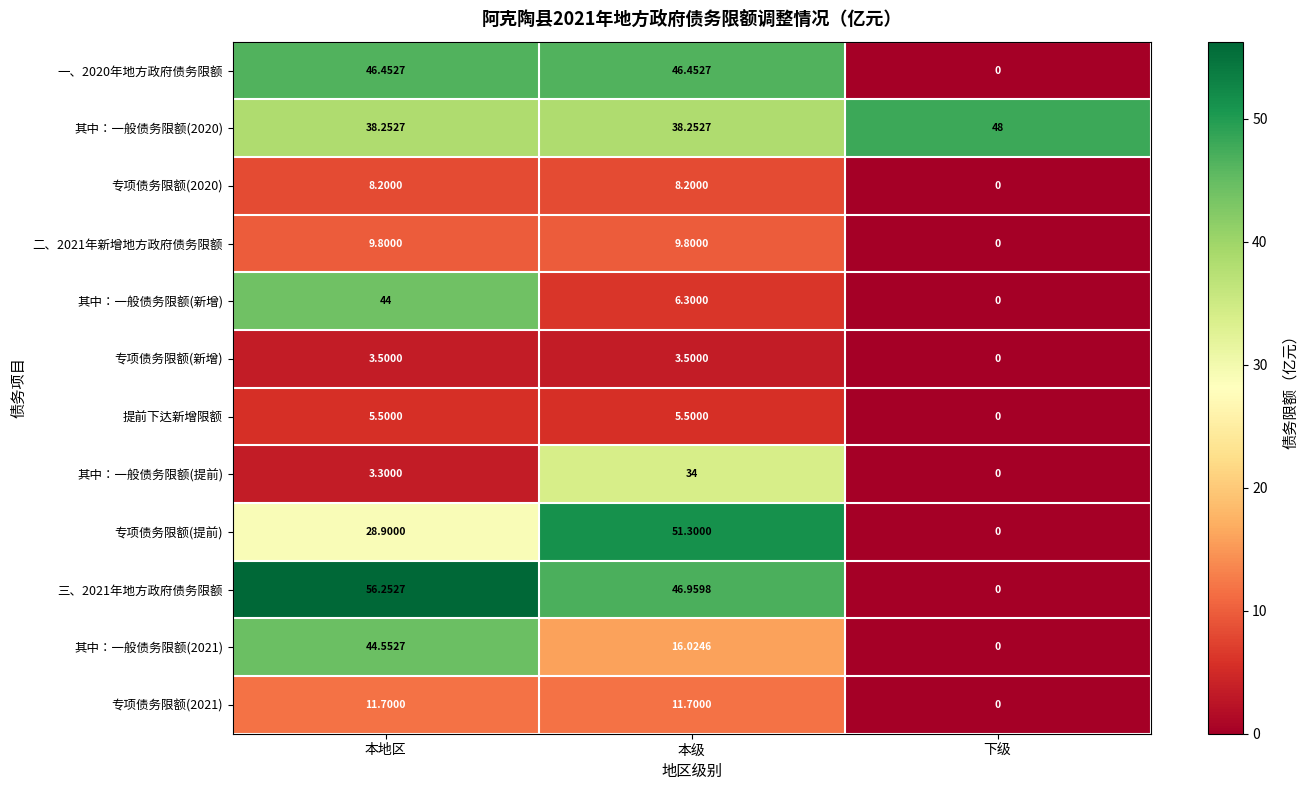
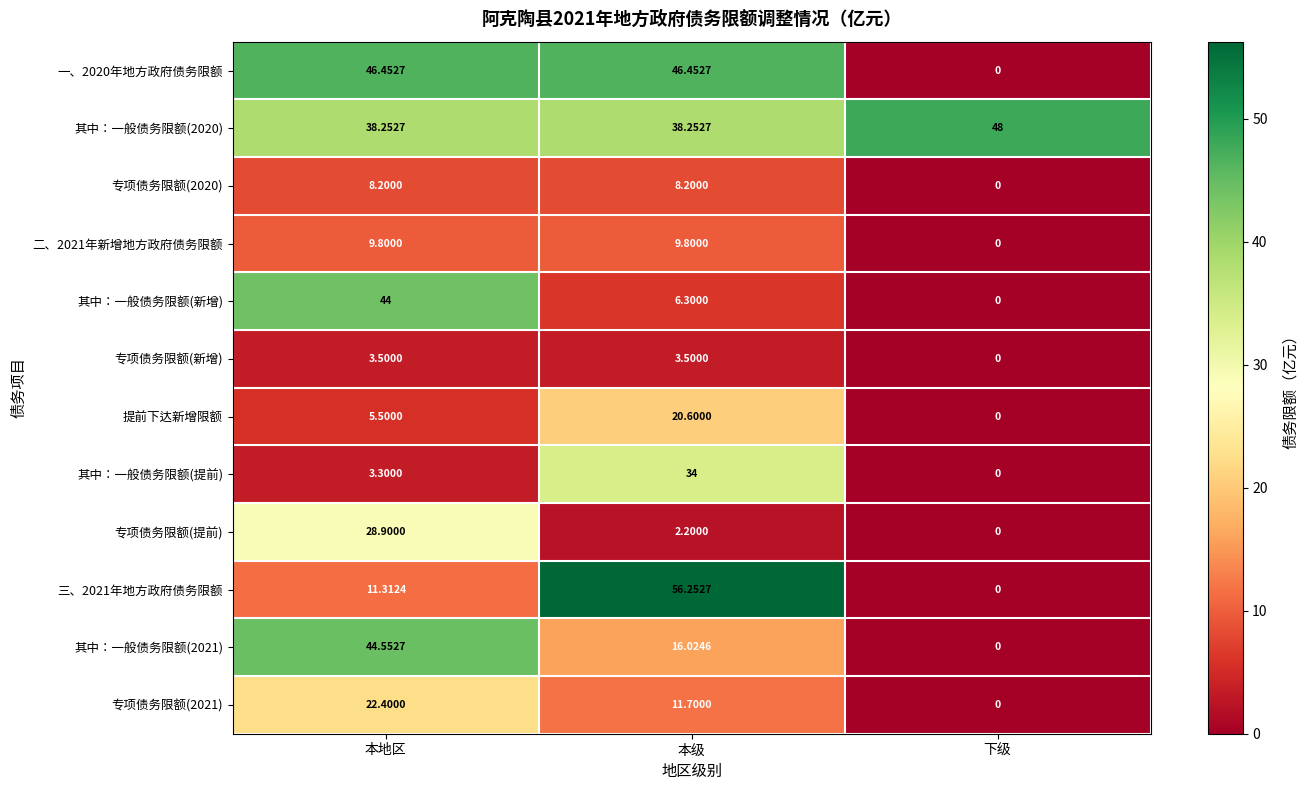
  {
    "一、2020年地方政府债务限额": {
      "本地区": 46.4527,
      "本级": 46.4527,
      "下级": 0
    },
    "其中：一般债务限额(2020)": {
      "本地区": 38.2527,
      "本级": 38.2527,
      "下级": 48
    },
    "专项债务限额(2020)": {
      "本地区": 8.2000,
      "本级": 8.2000,
      "下级": 0
    },
    "二、2021年新增地方政府债务限额": {
      "本地区": 9.8000,
      "本级": 9.8000,
      "下级": 0
    },
    "其中：一般债务限额(新增)": {
      "本地区": 44,
      "本级": 6.3000,
      "下级": 0
    },
    "专项债务限额(新增)": {
      "本地区": 3.5000,
      "本级": 3.5000,
      "下级": 0
    },
    "提前下达新增限额": {
      "本地区": 5.5000,
-     "本级": 5.5000,
+     "本级": 20.6000,
      "下级": 0
    },
    "其中：一般债务限额(提前)": {
      "本地区": 3.3000,
      "本级": 34,
      "下级": 0
    },
    "专项债务限额(提前)": {
      "本地区": 28.9000,
-     "本级": 51.3000,
+     "本级": 2.2000,
      "下级": 0
    },
    "三、2021年地方政府债务限额": {
-     "本地区": 56.2527,
-     "本级": 46.9598,
+     "本地区": 11.3124,
+     "本级": 56.2527,
      "下级": 0
    },
    "其中：一般债务限额(2021)": {
      "本地区": 44.5527,
      "本级": 16.0246,
      "下级": 0
    },
    "专项债务限额(2021)": {
-     "本地区": 11.7000,
+     "本地区": 22.4000,
      "本级": 11.7000,
      "下级": 0
    }
  }
